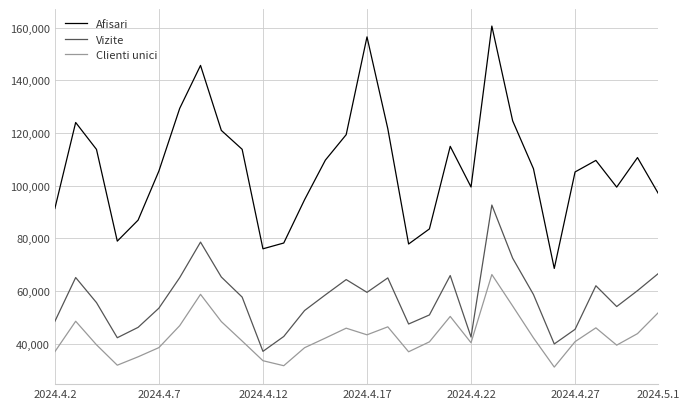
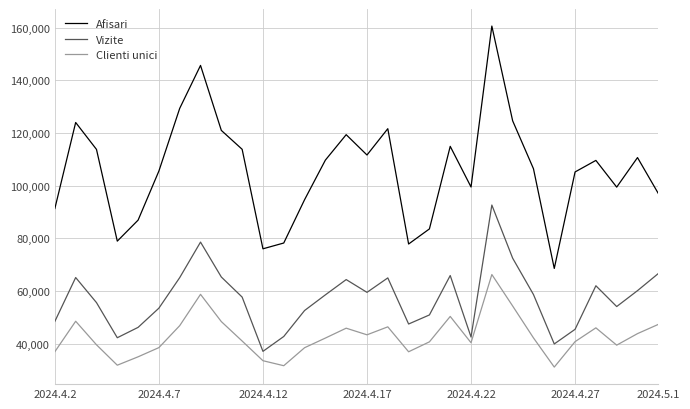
  {
    "Afisari": {
      "2024.4.2": "91,000",
      "2024.4.7": "106,000",
      "2024.4.12": "76,000",
-     "2024.4.17": "156,000",
+     "2024.4.17": "112,000",
      "2024.4.22": "100,000",
      "2024.4.27": "105,000",
      "2024.5.1": "97,000"
    },
    "Vizite": {
      "2024.4.2": "49,000",
      "2024.4.7": "54,000",
      "2024.4.12": "37,000",
      "2024.4.17": "60,000",
      "2024.4.22": "43,000",
      "2024.4.27": "46,000",
      "2024.5.1": "67,000"
    },
    "Clienti unici": {
      "2024.4.2": "37,000",
      "2024.4.7": "39,000",
      "2024.4.12": "34,000",
      "2024.4.17": "43,000",
      "2024.4.22": "40,000",
      "2024.4.27": "41,000",
-     "2024.5.1": "52,000"
+     "2024.5.1": "47,000"
    }
  }
